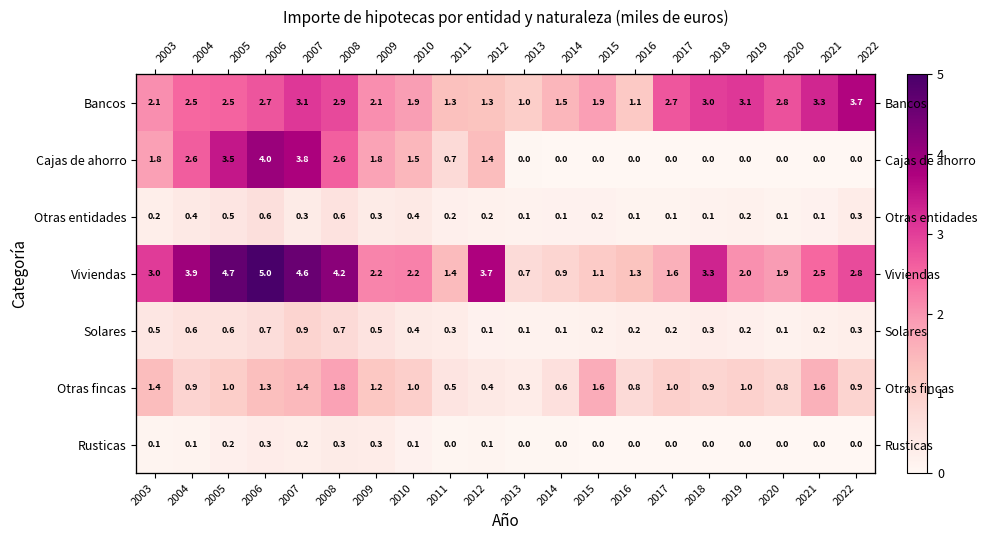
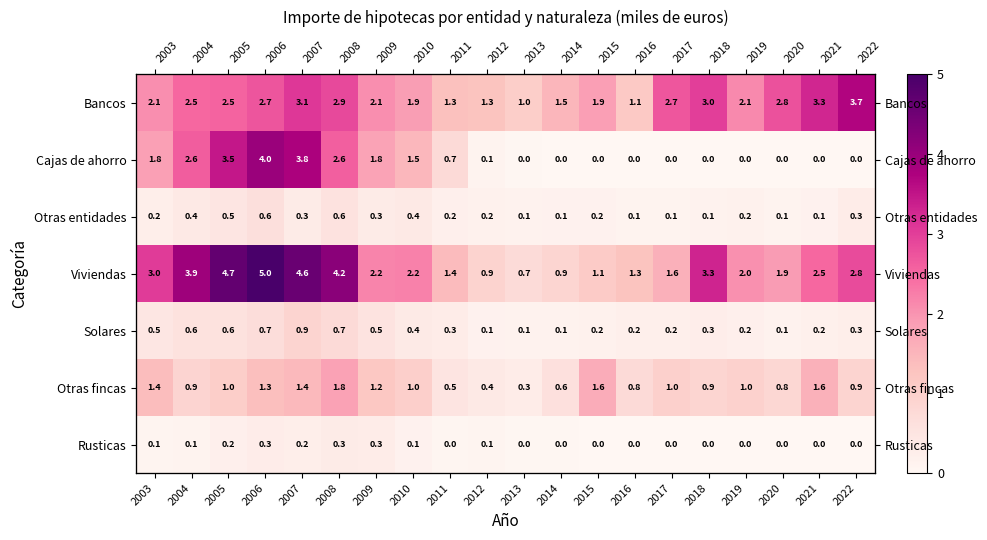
  {
    "Bancos": {
      "2003": 2.1,
      "2004": 2.5,
      "2005": 2.5,
      "2006": 2.7,
      "2007": 3.1,
      "2008": 2.9,
      "2009": 2.1,
      "2010": 1.9,
      "2011": 1.3,
      "2012": 1.3,
      "2013": 1.0,
      "2014": 1.5,
      "2015": 1.9,
      "2016": 1.1,
      "2017": 2.7,
      "2018": 3.0,
-     "2019": 3.1,
+     "2019": 2.1,
      "2020": 2.8,
      "2021": 3.3,
      "2022": 3.7
    },
    "Cajas de ahorro": {
      "2003": 1.8,
      "2004": 2.6,
      "2005": 3.5,
      "2006": 4.0,
      "2007": 3.8,
      "2008": 2.6,
      "2009": 1.8,
      "2010": 1.5,
      "2011": 0.7,
-     "2012": 1.4,
+     "2012": 0.1,
      "2013": 0.0,
      "2014": 0.0,
      "2015": 0.0,
      "2016": 0.0,
      "2017": 0.0,
      "2018": 0.0,
      "2019": 0.0,
      "2020": 0.0,
      "2021": 0.0,
      "2022": 0.0
    },
    "Otras entidades": {
      "2003": 0.2,
      "2004": 0.4,
      "2005": 0.5,
      "2006": 0.6,
      "2007": 0.3,
      "2008": 0.6,
      "2009": 0.3,
      "2010": 0.4,
      "2011": 0.2,
      "2012": 0.2,
      "2013": 0.1,
      "2014": 0.1,
      "2015": 0.2,
      "2016": 0.1,
      "2017": 0.1,
      "2018": 0.1,
      "2019": 0.2,
      "2020": 0.1,
      "2021": 0.1,
      "2022": 0.3
    },
    "Viviendas": {
      "2003": 3.0,
      "2004": 3.9,
      "2005": 4.7,
      "2006": 5.0,
      "2007": 4.6,
      "2008": 4.2,
      "2009": 2.2,
      "2010": 2.2,
      "2011": 1.4,
-     "2012": 3.7,
+     "2012": 0.9,
      "2013": 0.7,
      "2014": 0.9,
      "2015": 1.1,
      "2016": 1.3,
      "2017": 1.6,
      "2018": 3.3,
      "2019": 2.0,
      "2020": 1.9,
      "2021": 2.5,
      "2022": 2.8
    },
    "Solares": {
      "2003": 0.5,
      "2004": 0.6,
      "2005": 0.6,
      "2006": 0.7,
      "2007": 0.9,
      "2008": 0.7,
      "2009": 0.5,
      "2010": 0.4,
      "2011": 0.3,
      "2012": 0.1,
      "2013": 0.1,
      "2014": 0.1,
      "2015": 0.2,
      "2016": 0.2,
      "2017": 0.2,
      "2018": 0.3,
      "2019": 0.2,
      "2020": 0.1,
      "2021": 0.2,
      "2022": 0.3
    },
    "Otras fincas": {
      "2003": 1.4,
      "2004": 0.9,
      "2005": 1.0,
      "2006": 1.3,
      "2007": 1.4,
      "2008": 1.8,
      "2009": 1.2,
      "2010": 1.0,
      "2011": 0.5,
      "2012": 0.4,
      "2013": 0.3,
      "2014": 0.6,
      "2015": 1.6,
      "2016": 0.8,
      "2017": 1.0,
      "2018": 0.9,
      "2019": 1.0,
      "2020": 0.8,
      "2021": 1.6,
      "2022": 0.9
    },
    "Rusticas": {
      "2003": 0.1,
      "2004": 0.1,
      "2005": 0.2,
      "2006": 0.3,
      "2007": 0.2,
      "2008": 0.3,
      "2009": 0.3,
      "2010": 0.1,
      "2011": 0.0,
      "2012": 0.1,
      "2013": 0.0,
      "2014": 0.0,
      "2015": 0.0,
      "2016": 0.0,
      "2017": 0.0,
      "2018": 0.0,
      "2019": 0.0,
      "2020": 0.0,
      "2021": 0.0,
      "2022": 0.0
    }
  }
